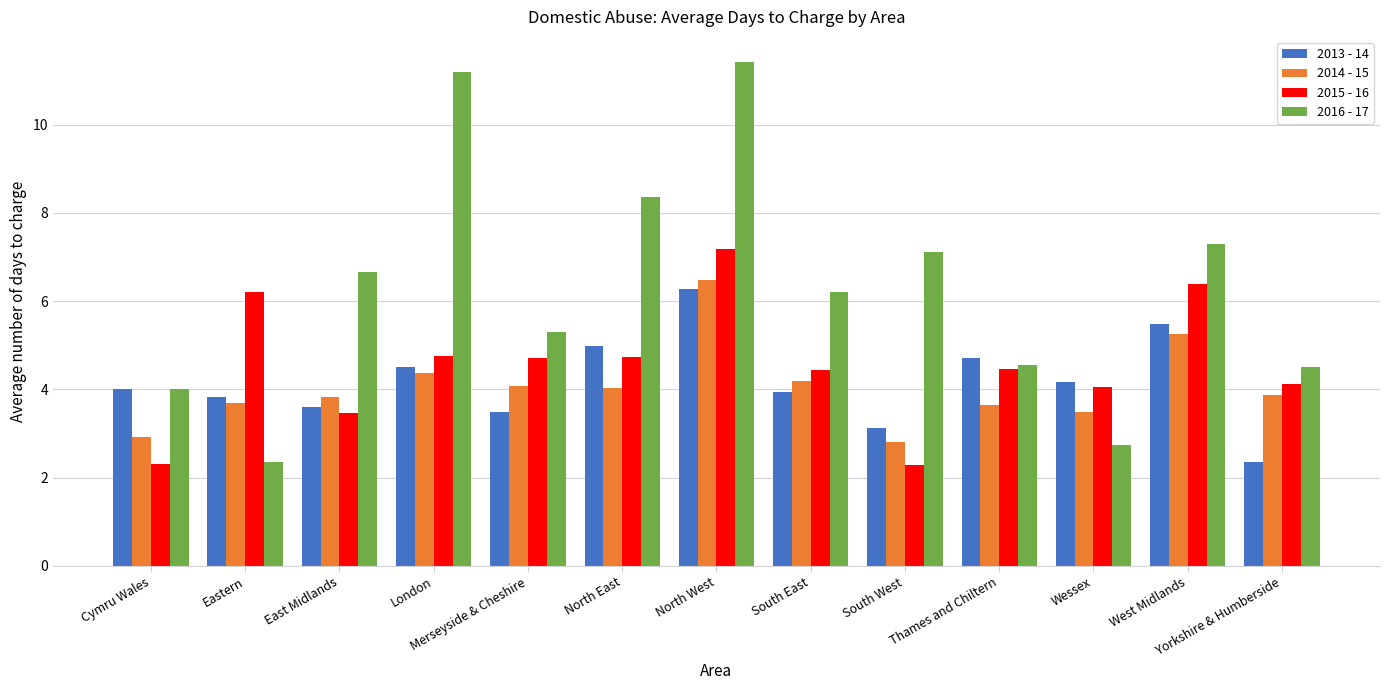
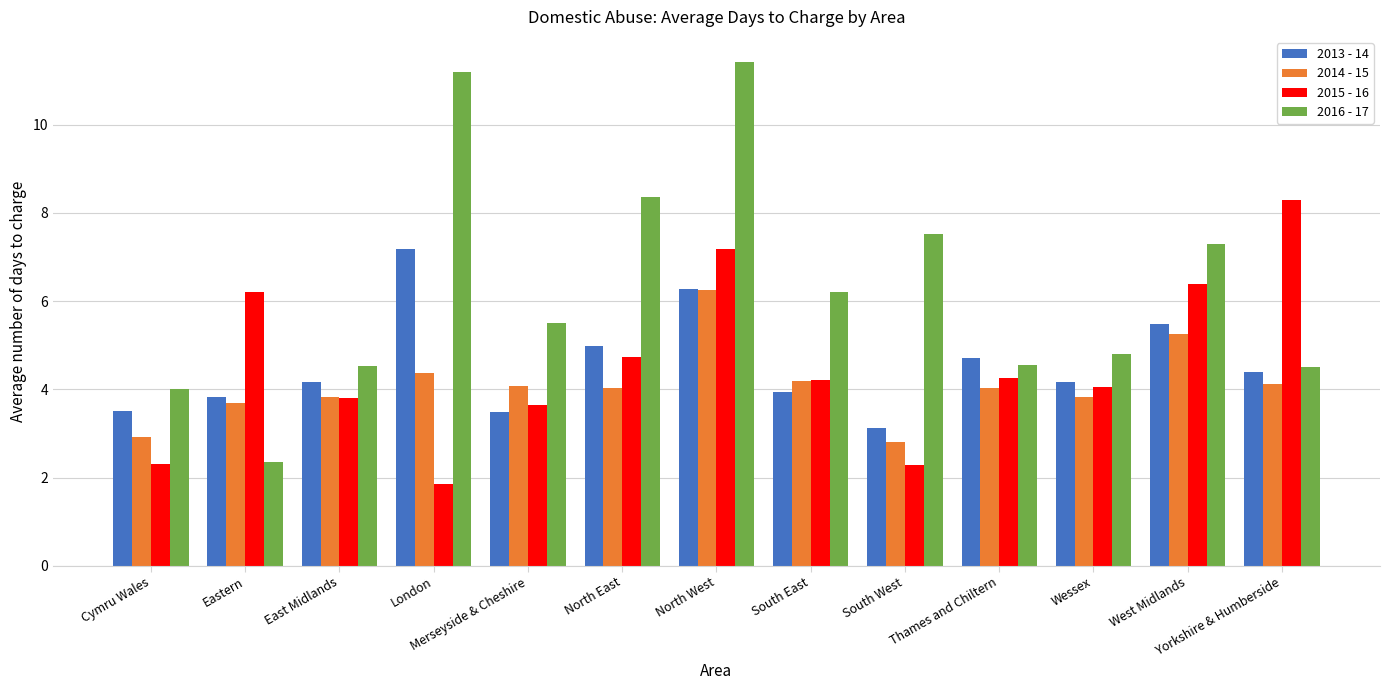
  {
    "2013 - 14": {
-     "Cymru Wales": 4.0,
+     "Cymru Wales": 3.5,
      "Eastern": 3.8,
-     "East Midlands": 3.6,
-     "London": 4.5,
+     "East Midlands": 4.2,
+     "London": 7.2,
      "Merseyside & Cheshire": 3.5,
      "North East": 5.0,
      "North West": 6.3,
      "South East": 3.9,
      "South West": 3.1,
      "Thames and Chiltern": 4.7,
      "Wessex": 4.2,
      "West Midlands": 5.5,
-     "Yorkshire & Humberside": 2.4
+     "Yorkshire & Humberside": 4.4
    },
    "2014 - 15": {
      "Cymru Wales": 2.9,
      "Eastern": 3.7,
      "East Midlands": 3.8,
      "London": 4.4,
      "Merseyside & Cheshire": 4.1,
      "North East": 4.0,
-     "North West": 6.5,
+     "North West": 6.3,
      "South East": 4.2,
      "South West": 2.8,
-     "Thames and Chiltern": 3.6,
-     "Wessex": 3.5,
+     "Thames and Chiltern": 4.0,
+     "Wessex": 3.8,
      "West Midlands": 5.3,
-     "Yorkshire & Humberside": 3.9
+     "Yorkshire & Humberside": 4.1
    },
    "2015 - 16": {
      "Cymru Wales": 2.3,
      "Eastern": 6.2,
-     "East Midlands": 3.5,
-     "London": 4.8,
-     "Merseyside & Cheshire": 4.7,
+     "East Midlands": 3.8,
+     "London": 1.8,
+     "Merseyside & Cheshire": 3.6,
      "North East": 4.7,
      "North West": 7.2,
-     "South East": 4.4,
+     "South East": 4.2,
      "South West": 2.3,
-     "Thames and Chiltern": 4.5,
+     "Thames and Chiltern": 4.3,
      "Wessex": 4.1,
      "West Midlands": 6.4,
-     "Yorkshire & Humberside": 4.1
+     "Yorkshire & Humberside": 8.3
    },
    "2016 - 17": {
      "Cymru Wales": 4.0,
      "Eastern": 2.4,
-     "East Midlands": 6.7,
+     "East Midlands": 4.5,
      "London": 11.2,
-     "Merseyside & Cheshire": 5.3,
+     "Merseyside & Cheshire": 5.5,
      "North East": 8.4,
      "North West": 11.4,
      "South East": 6.2,
-     "South West": 7.1,
+     "South West": 7.5,
      "Thames and Chiltern": 4.6,
-     "Wessex": 2.7,
+     "Wessex": 4.8,
      "West Midlands": 7.3,
      "Yorkshire & Humberside": 4.5
    }
  }
